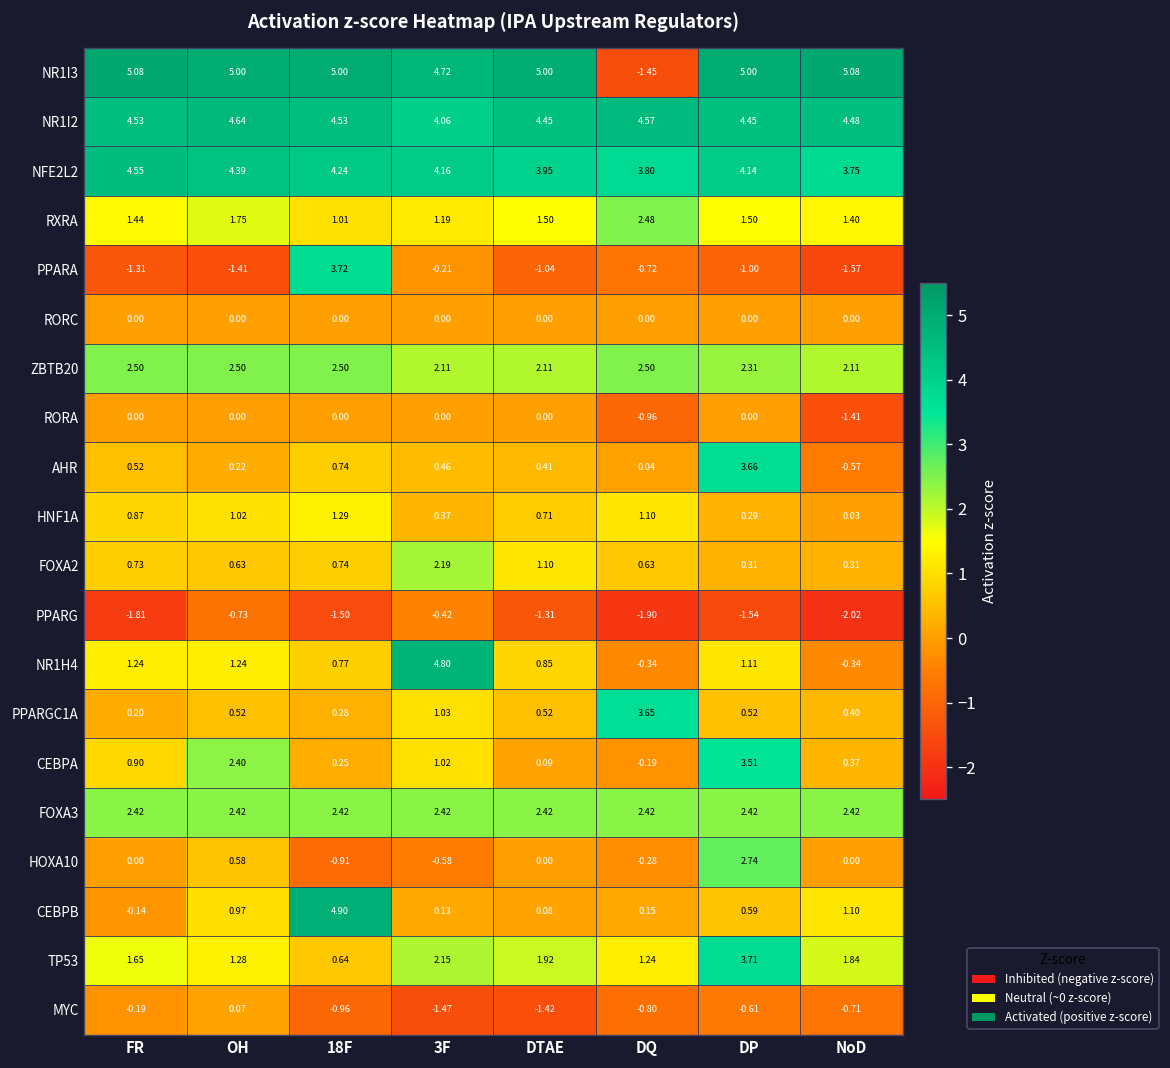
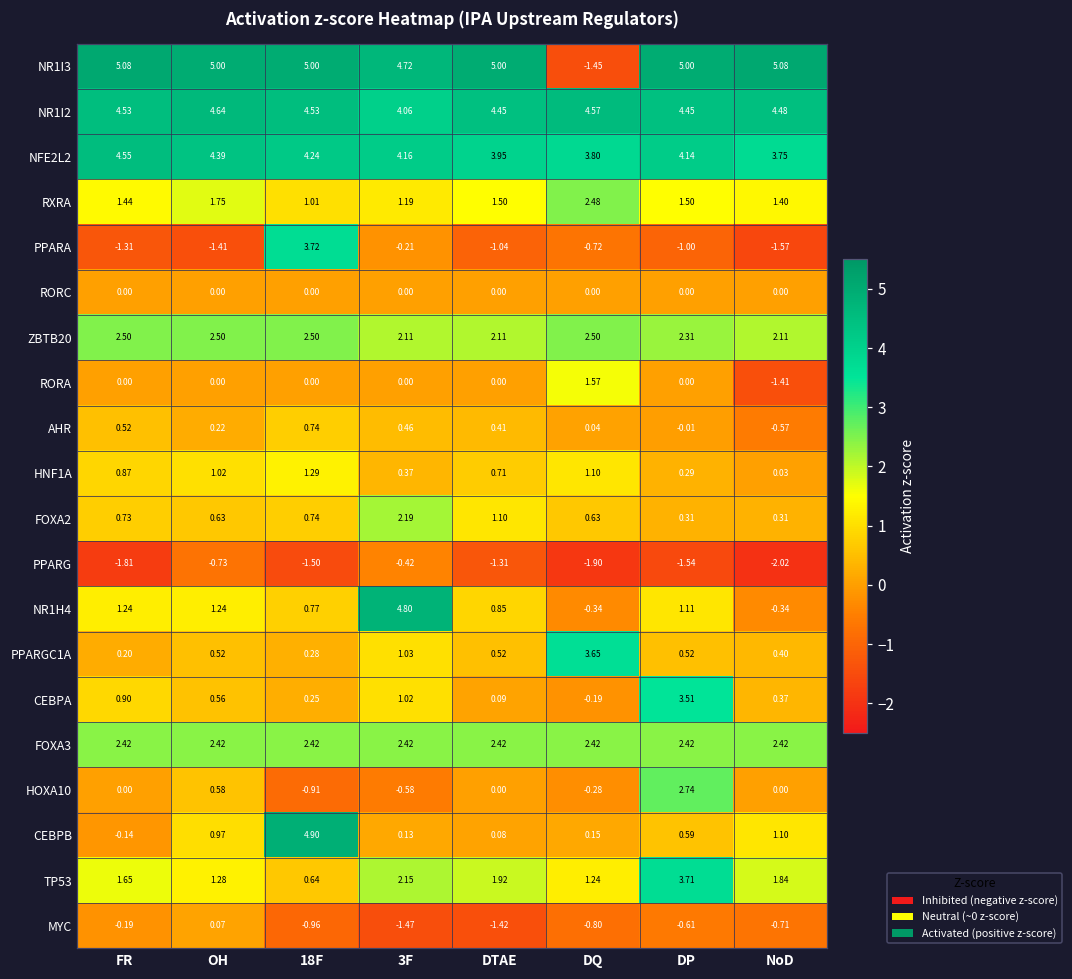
  {
    "NR1I3": {
      "FR": 5.08,
      "OH": 5.00,
      "18F": 5.00,
      "3F": 4.72,
      "DTAE": 5.00,
      "DQ": -1.45,
      "DP": 5.00,
      "NoD": 5.08
    },
    "NR1I2": {
      "FR": 4.53,
      "OH": 4.64,
      "18F": 4.53,
      "3F": 4.06,
      "DTAE": 4.45,
      "DQ": 4.57,
      "DP": 4.45,
      "NoD": 4.48
    },
    "NFE2L2": {
      "FR": 4.55,
      "OH": 4.39,
      "18F": 4.24,
      "3F": 4.16,
      "DTAE": 3.95,
      "DQ": 3.80,
      "DP": 4.14,
      "NoD": 3.75
    },
    "RXRA": {
      "FR": 1.44,
      "OH": 1.75,
      "18F": 1.01,
      "3F": 1.19,
      "DTAE": 1.50,
      "DQ": 2.48,
      "DP": 1.50,
      "NoD": 1.40
    },
    "PPARA": {
      "FR": -1.31,
      "OH": -1.41,
      "18F": 3.72,
      "3F": -0.21,
      "DTAE": -1.04,
      "DQ": -0.72,
      "DP": -1.00,
      "NoD": -1.57
    },
    "RORC": {
      "FR": 0.00,
      "OH": 0.00,
      "18F": 0.00,
      "3F": 0.00,
      "DTAE": 0.00,
      "DQ": 0.00,
      "DP": 0.00,
      "NoD": 0.00
    },
    "ZBTB20": {
      "FR": 2.50,
      "OH": 2.50,
      "18F": 2.50,
      "3F": 2.11,
      "DTAE": 2.11,
      "DQ": 2.50,
      "DP": 2.31,
      "NoD": 2.11
    },
    "RORA": {
      "FR": 0.00,
      "OH": 0.00,
      "18F": 0.00,
      "3F": 0.00,
      "DTAE": 0.00,
-     "DQ": -0.96,
+     "DQ": 1.57,
      "DP": 0.00,
      "NoD": -1.41
    },
    "AHR": {
      "FR": 0.52,
      "OH": 0.22,
      "18F": 0.74,
      "3F": 0.46,
      "DTAE": 0.41,
      "DQ": 0.04,
-     "DP": 3.66,
+     "DP": -0.01,
      "NoD": -0.57
    },
    "HNF1A": {
      "FR": 0.87,
      "OH": 1.02,
      "18F": 1.29,
      "3F": 0.37,
      "DTAE": 0.71,
      "DQ": 1.10,
      "DP": 0.29,
      "NoD": 0.03
    },
    "FOXA2": {
      "FR": 0.73,
      "OH": 0.63,
      "18F": 0.74,
      "3F": 2.19,
      "DTAE": 1.10,
      "DQ": 0.63,
      "DP": 0.31,
      "NoD": 0.31
    },
    "PPARG": {
      "FR": -1.81,
      "OH": -0.73,
      "18F": -1.50,
      "3F": -0.42,
      "DTAE": -1.31,
      "DQ": -1.90,
      "DP": -1.54,
      "NoD": -2.02
    },
    "NR1H4": {
      "FR": 1.24,
      "OH": 1.24,
      "18F": 0.77,
      "3F": 4.80,
      "DTAE": 0.85,
      "DQ": -0.34,
      "DP": 1.11,
      "NoD": -0.34
    },
    "PPARGC1A": {
      "FR": 0.20,
      "OH": 0.52,
      "18F": 0.28,
      "3F": 1.03,
      "DTAE": 0.52,
      "DQ": 3.65,
      "DP": 0.52,
      "NoD": 0.40
    },
    "CEBPA": {
      "FR": 0.90,
-     "OH": 2.40,
+     "OH": 0.56,
      "18F": 0.25,
      "3F": 1.02,
      "DTAE": 0.09,
      "DQ": -0.19,
      "DP": 3.51,
      "NoD": 0.37
    },
    "FOXA3": {
      "FR": 2.42,
      "OH": 2.42,
      "18F": 2.42,
      "3F": 2.42,
      "DTAE": 2.42,
      "DQ": 2.42,
      "DP": 2.42,
      "NoD": 2.42
    },
    "HOXA10": {
      "FR": 0.00,
      "OH": 0.58,
      "18F": -0.91,
      "3F": -0.58,
      "DTAE": 0.00,
      "DQ": -0.28,
      "DP": 2.74,
      "NoD": 0.00
    },
    "CEBPB": {
      "FR": -0.14,
      "OH": 0.97,
      "18F": 4.90,
      "3F": 0.13,
      "DTAE": 0.08,
      "DQ": 0.15,
      "DP": 0.59,
      "NoD": 1.10
    },
    "TP53": {
      "FR": 1.65,
      "OH": 1.28,
      "18F": 0.64,
      "3F": 2.15,
      "DTAE": 1.92,
      "DQ": 1.24,
      "DP": 3.71,
      "NoD": 1.84
    },
    "MYC": {
      "FR": -0.19,
      "OH": 0.07,
      "18F": -0.96,
      "3F": -1.47,
      "DTAE": -1.42,
      "DQ": -0.80,
      "DP": -0.61,
      "NoD": -0.71
    }
  }
